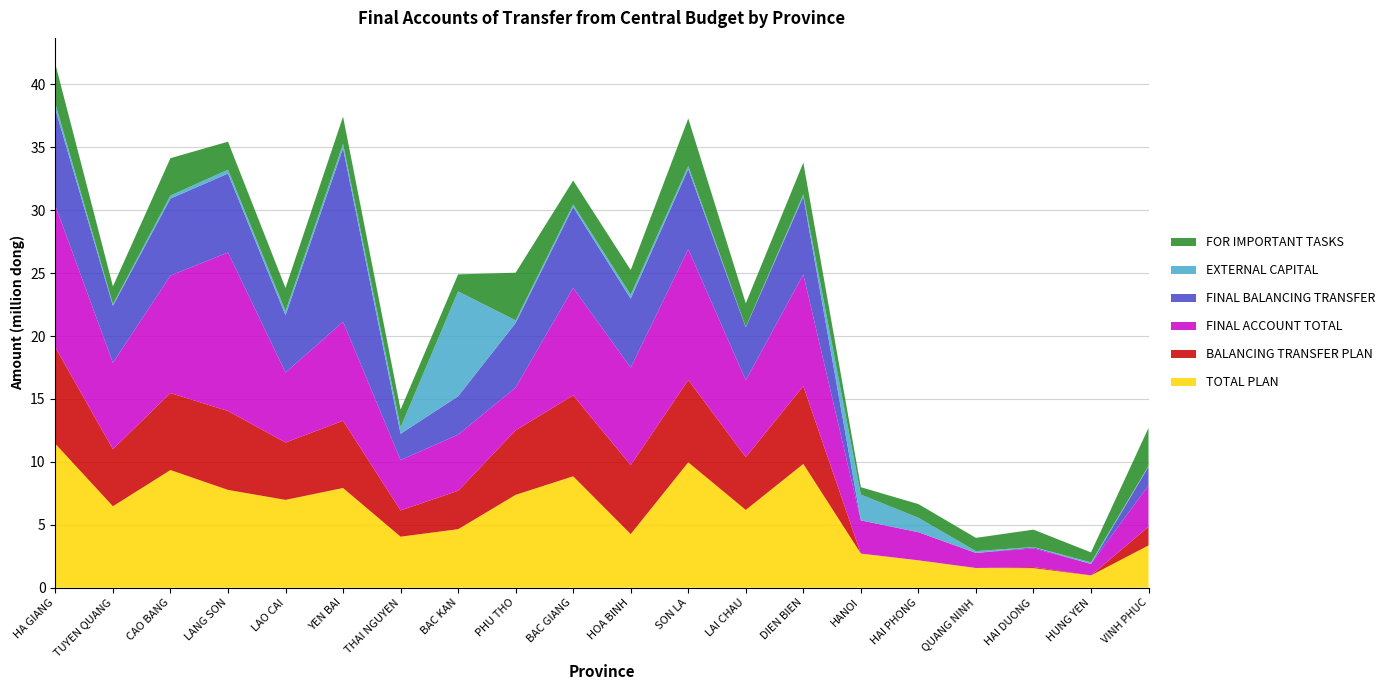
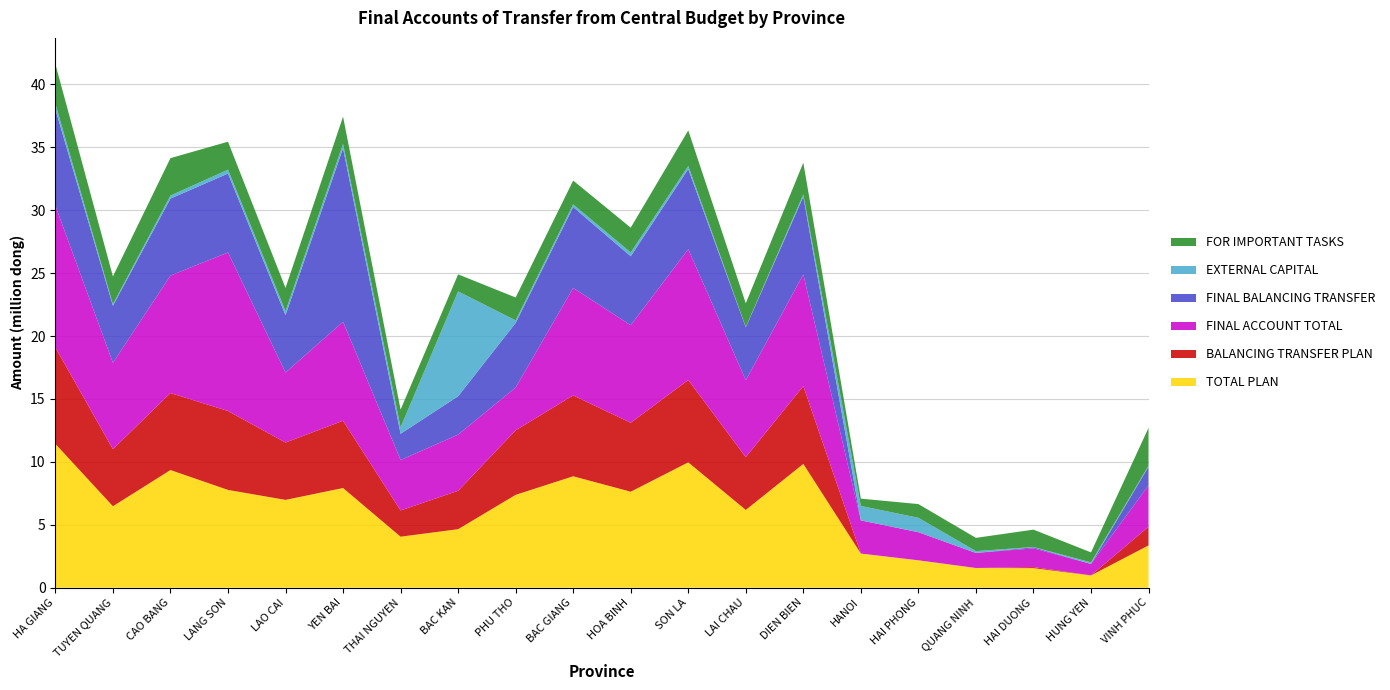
  {
    "TOTAL PLAN": {
      "HA GIANG": 11.4,
      "TUYEN QUANG": 6.5,
      "CAO BANG": 9.3,
      "LANG SON": 7.8,
      "LAO CAI": 7.0,
      "YEN BAI": 7.9,
      "THAI NGUYEN": 4.1,
      "BAC KAN": 4.6,
      "PHU THO": 7.4,
      "BAC GIANG": 8.9,
-     "HOA BINH": 4.3,
+     "HOA BINH": 7.6,
      "SON LA": 10.0,
      "LAI CHAU": 6.2,
      "DIEN BIEN": 9.8,
      "VINH PHUC": 3.4
    },
    "BALANCING TRANSFER PLAN": {
      "HA GIANG": 7.7,
      "TUYEN QUANG": 4.5,
      "CAO BANG": 6.1,
      "LANG SON": 6.3,
      "LAO CAI": 4.6,
      "YEN BAI": 5.3,
      "THAI NGUYEN": 2.1,
      "BAC KAN": 3.1,
      "PHU THO": 5.1,
      "BAC GIANG": 6.4,
      "HOA BINH": 5.5,
      "SON LA": 6.5,
      "LAI CHAU": 4.2,
      "DIEN BIEN": 6.2,
      "VINH PHUC": 1.5
    },
    "FINAL ACCOUNT TOTAL": {
      "HA GIANG": 11.3,
      "TUYEN QUANG": 6.9,
      "CAO BANG": 9.3,
      "LANG SON": 12.6,
      "LAO CAI": 5.6,
      "YEN BAI": 7.9,
      "THAI NGUYEN": 4.0,
      "BAC KAN": 4.5,
      "PHU THO": 3.4,
      "BAC GIANG": 8.5,
      "HOA BINH": 7.8,
      "SON LA": 10.4,
      "LAI CHAU": 6.1,
      "DIEN BIEN": 8.9,
      "VINH PHUC": 3.3
    },
    "FINAL BALANCING TRANSFER": {
      "HA GIANG": 7.7,
      "CAO BANG": 6.1,
      "LANG SON": 6.3,
      "LAO CAI": 4.6,
      "YEN BAI": 13.8,
      "THAI NGUYEN": 2.1,
      "BAC KAN": 3.1,
      "PHU THO": 5.1,
      "BAC GIANG": 6.4,
      "HOA BINH": 5.5,
      "SON LA": 6.4
    },
    "EXTERNAL CAPITAL": {
      "HA GIANG": 0.5,
      "CAO BANG": 0.2,
      "LANG SON": 0.3,
      "LAO CAI": 0.3,
      "YEN BAI": 0.3,
      "THAI NGUYEN": 0.5,
      "BAC KAN": 8.3,
      "PHU THO": 0.2,
      "BAC GIANG": 0.2,
      "HOA BINH": 0.3,
      "SON LA": 0.2,
-     "HANOI": 2.1,
+     "HANOI": 1.1,
      "HAI PHONG": 1.1
    },
    "FOR IMPORTANT TASKS": {
      "HA GIANG": 3.1,
-     "TUYEN QUANG": 1.4,
+     "TUYEN QUANG": 2.2,
      "CAO BANG": 3.0,
      "LANG SON": 2.2,
      "LAO CAI": 1.8,
      "YEN BAI": 2.2,
      "THAI NGUYEN": 1.4,
      "BAC KAN": 1.4,
-     "PHU THO": 3.8,
+     "PHU THO": 1.8,
      "BAC GIANG": 1.9,
      "HOA BINH": 2.0,
-     "SON LA": 3.8,
+     "SON LA": 2.8,
      "LAI CHAU": 1.9,
      "DIEN BIEN": 2.5,
      "HANOI": 0.6,
      "HAI PHONG": 1.1,
      "QUANG NINH": 1.1,
      "HAI DUONG": 1.4,
      "HUNG YEN": 0.8,
      "VINH PHUC": 3.0
    }
  }
